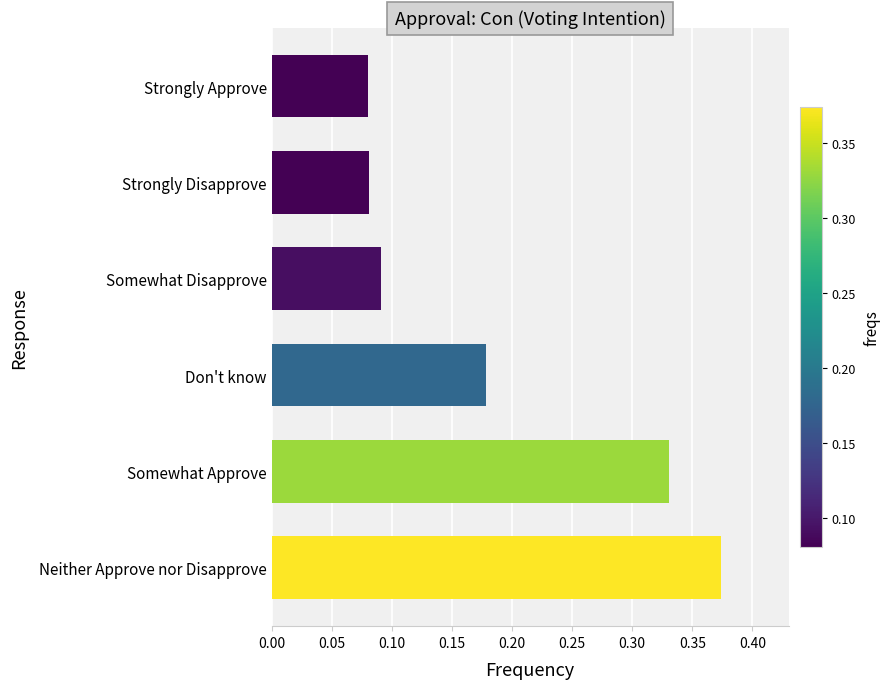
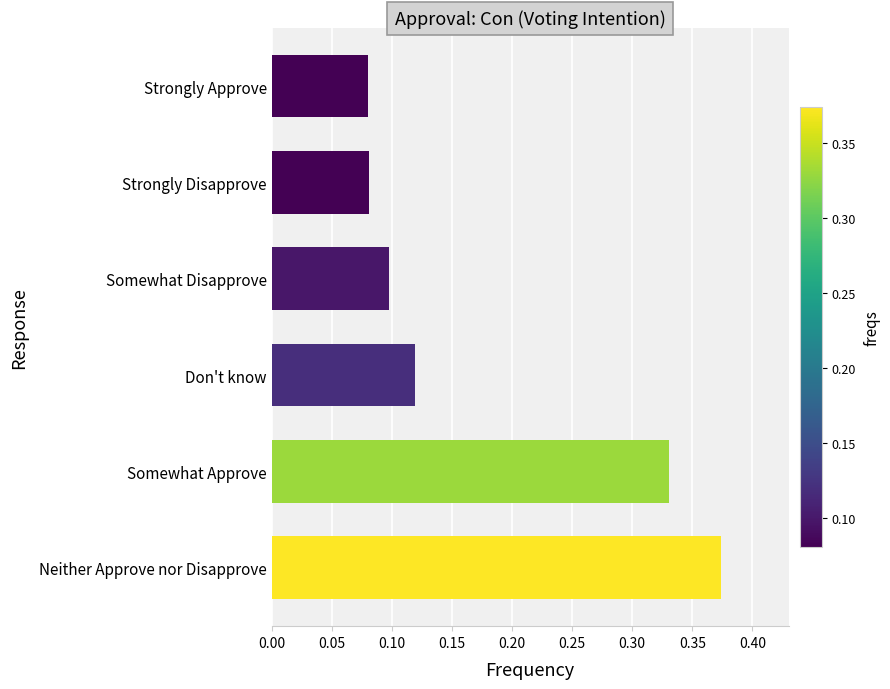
  {
    "Strongly Approve": 0.080,
    "Strongly Disapprove": 0.081,
-   "Somewhat Disapprove": 0.091,
-   "Don't know": 0.178,
+   "Somewhat Disapprove": 0.098,
+   "Don't know": 0.119,
    "Somewhat Approve": 0.330,
    "Neither Approve nor Disapprove": 0.374
  }
